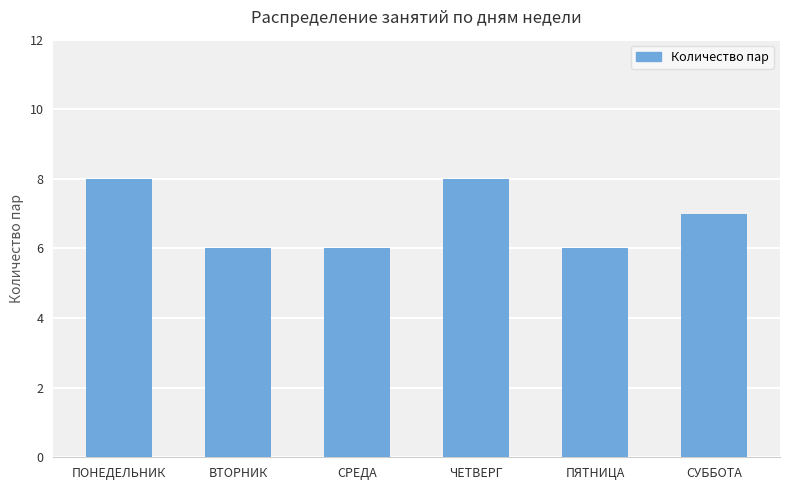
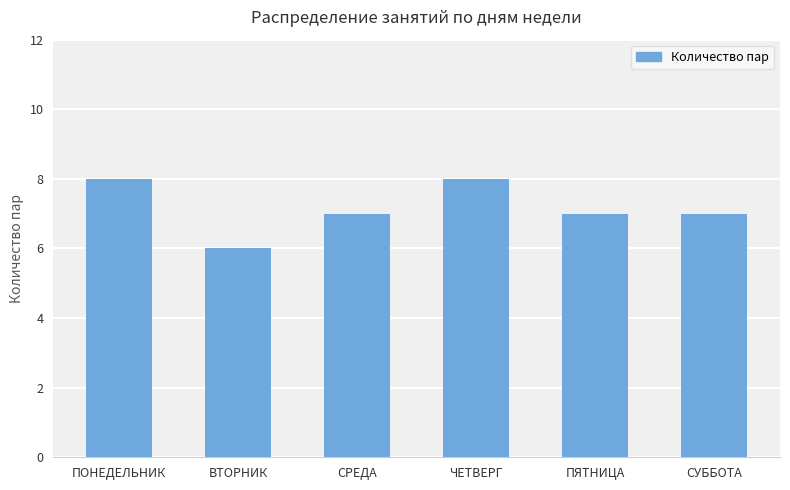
  {
    "ПОНЕДЕЛЬНИК": 8,
    "ВТОРНИК": 6,
-   "СРЕДА": 6,
+   "СРЕДА": 7,
    "ЧЕТВЕРГ": 8,
-   "ПЯТНИЦА": 6,
+   "ПЯТНИЦА": 7,
    "СУББОТА": 7
  }
